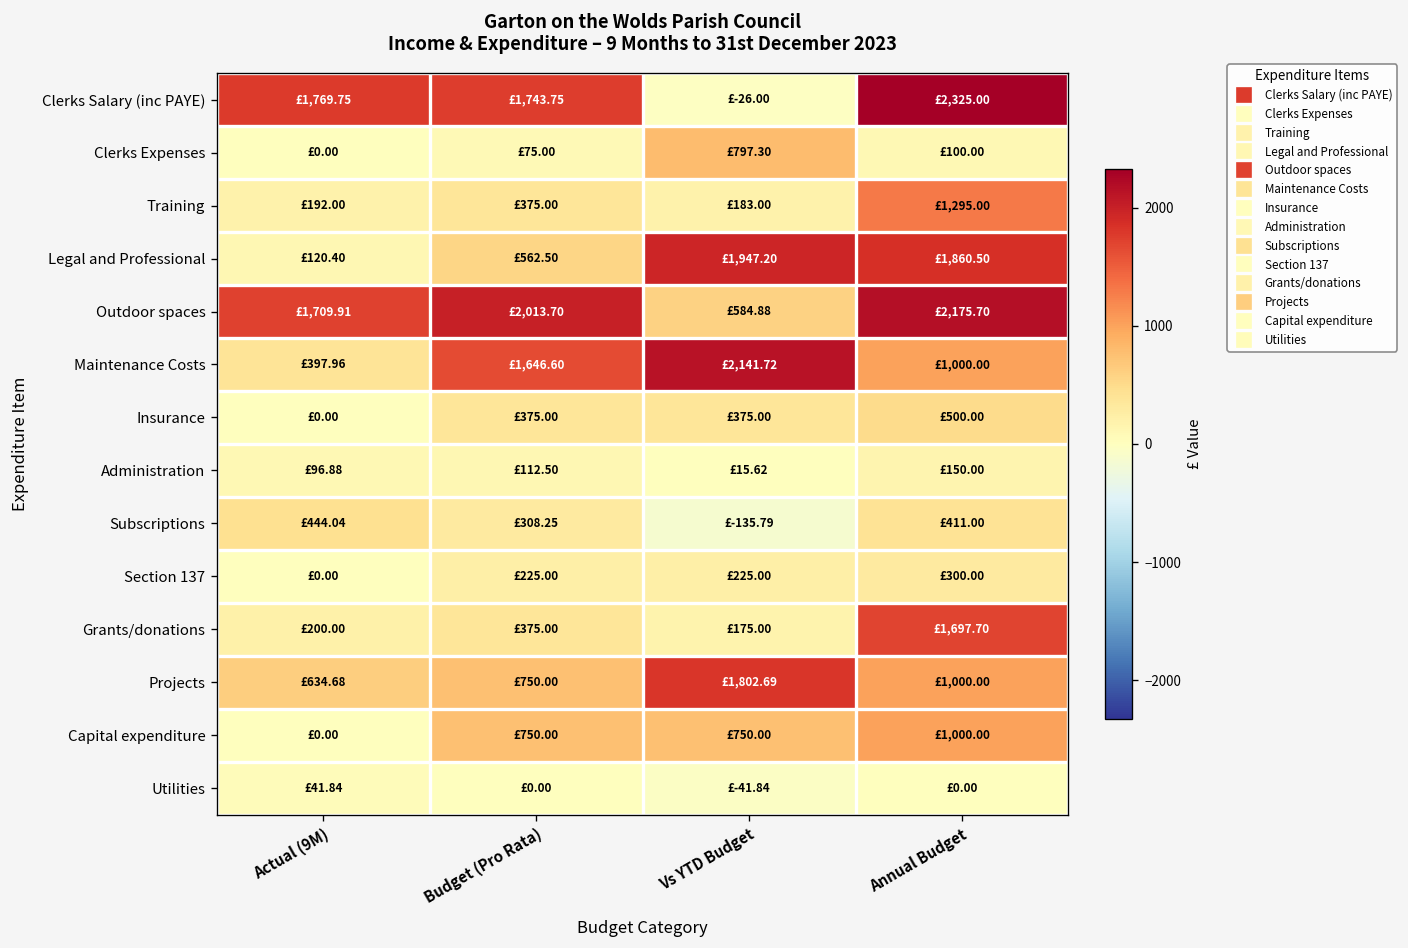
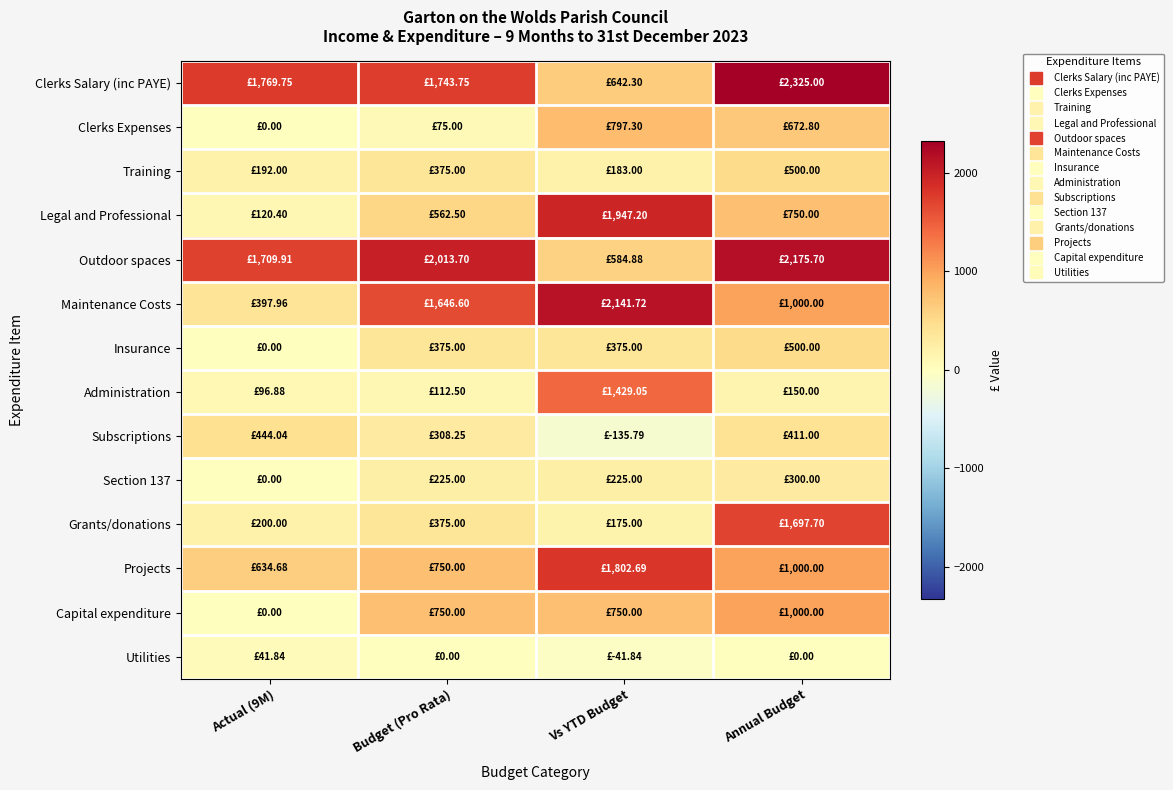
  {
    "Clerks Salary (inc PAYE)": {
      "Actual (9M)": "£1,769.75",
      "Budget (Pro Rata)": "£1,743.75",
-     "Vs YTD Budget": "£-26.00",
+     "Vs YTD Budget": "£642.30",
      "Annual Budget": "£2,325.00"
    },
    "Clerks Expenses": {
      "Actual (9M)": "£0.00",
      "Budget (Pro Rata)": "£75.00",
      "Vs YTD Budget": "£797.30",
-     "Annual Budget": "£100.00"
+     "Annual Budget": "£672.80"
    },
    "Training": {
      "Actual (9M)": "£192.00",
      "Budget (Pro Rata)": "£375.00",
      "Vs YTD Budget": "£183.00",
-     "Annual Budget": "£1,295.00"
+     "Annual Budget": "£500.00"
    },
    "Legal and Professional": {
      "Actual (9M)": "£120.40",
      "Budget (Pro Rata)": "£562.50",
      "Vs YTD Budget": "£1,947.20",
-     "Annual Budget": "£1,860.50"
+     "Annual Budget": "£750.00"
    },
    "Outdoor spaces": {
      "Actual (9M)": "£1,709.91",
      "Budget (Pro Rata)": "£2,013.70",
      "Vs YTD Budget": "£584.88",
      "Annual Budget": "£2,175.70"
    },
    "Maintenance Costs": {
      "Actual (9M)": "£397.96",
      "Budget (Pro Rata)": "£1,646.60",
      "Vs YTD Budget": "£2,141.72",
      "Annual Budget": "£1,000.00"
    },
    "Insurance": {
      "Actual (9M)": "£0.00",
      "Budget (Pro Rata)": "£375.00",
      "Vs YTD Budget": "£375.00",
      "Annual Budget": "£500.00"
    },
    "Administration": {
      "Actual (9M)": "£96.88",
      "Budget (Pro Rata)": "£112.50",
-     "Vs YTD Budget": "£15.62",
+     "Vs YTD Budget": "£1,429.05",
      "Annual Budget": "£150.00"
    },
    "Subscriptions": {
      "Actual (9M)": "£444.04",
      "Budget (Pro Rata)": "£308.25",
      "Vs YTD Budget": "£-135.79",
      "Annual Budget": "£411.00"
    },
    "Section 137": {
      "Actual (9M)": "£0.00",
      "Budget (Pro Rata)": "£225.00",
      "Vs YTD Budget": "£225.00",
      "Annual Budget": "£300.00"
    },
    "Grants/donations": {
      "Actual (9M)": "£200.00",
      "Budget (Pro Rata)": "£375.00",
      "Vs YTD Budget": "£175.00",
      "Annual Budget": "£1,697.70"
    },
    "Projects": {
      "Actual (9M)": "£634.68",
      "Budget (Pro Rata)": "£750.00",
      "Vs YTD Budget": "£1,802.69",
      "Annual Budget": "£1,000.00"
    },
    "Capital expenditure": {
      "Actual (9M)": "£0.00",
      "Budget (Pro Rata)": "£750.00",
      "Vs YTD Budget": "£750.00",
      "Annual Budget": "£1,000.00"
    },
    "Utilities": {
      "Actual (9M)": "£41.84",
      "Budget (Pro Rata)": "£0.00",
      "Vs YTD Budget": "£-41.84",
      "Annual Budget": "£0.00"
    }
  }
